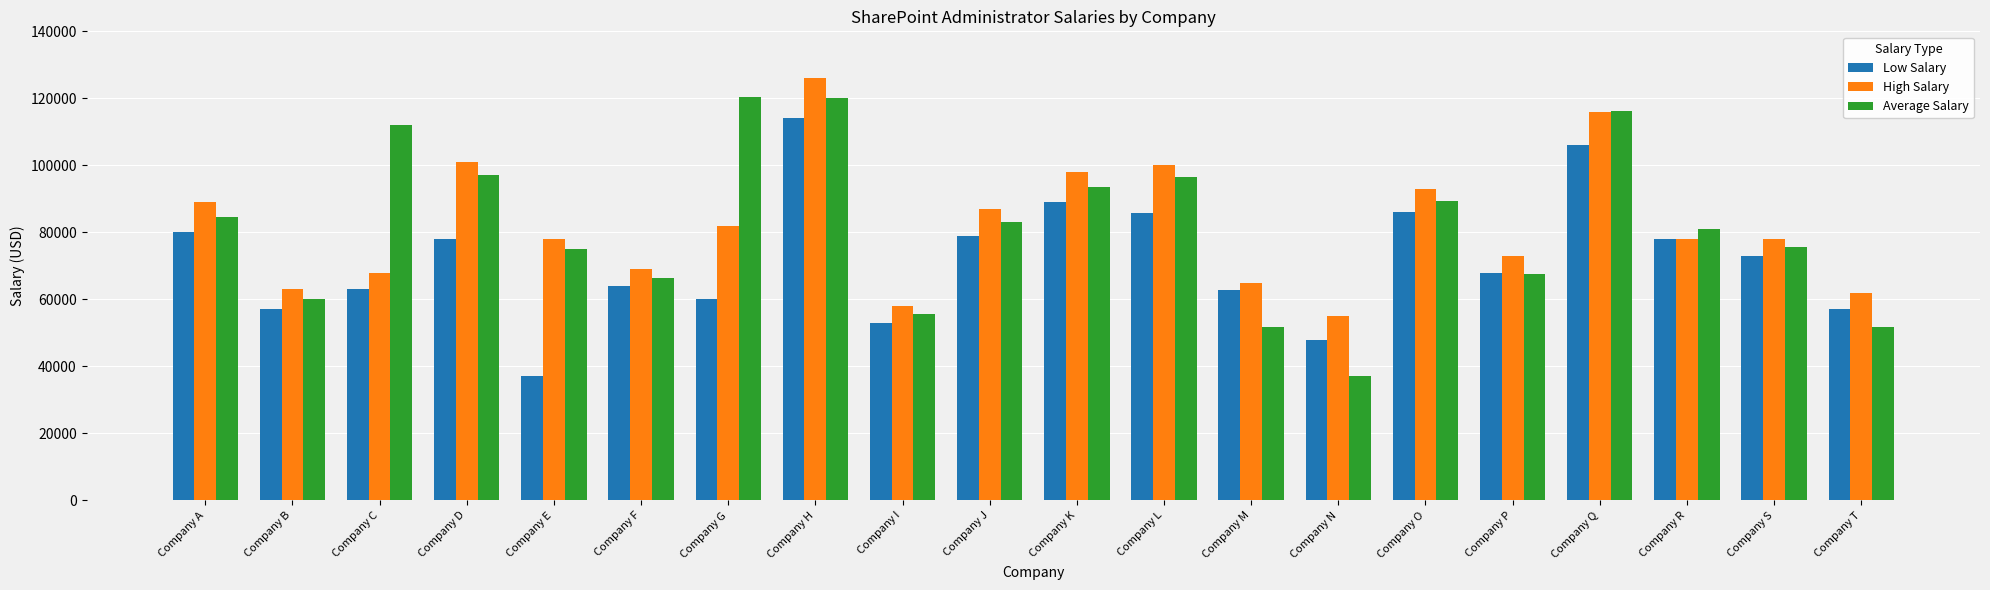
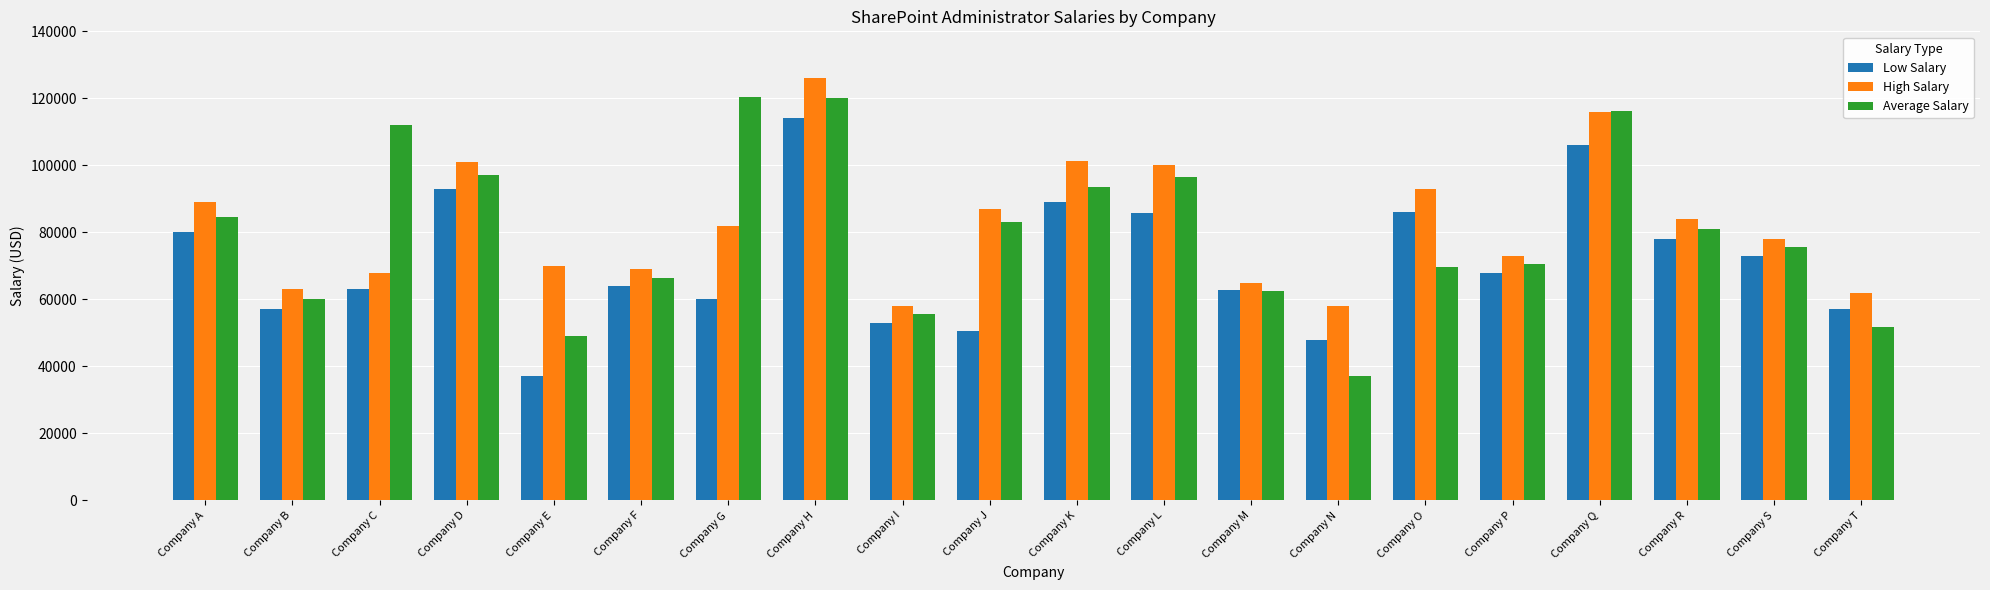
  {
    "Low Salary": {
      "Company A": 80000,
      "Company B": 57000,
      "Company C": 63000,
-     "Company D": 78000,
+     "Company D": 93000,
      "Company E": 37000,
      "Company F": 64000,
      "Company G": 60000,
      "Company H": 114000,
      "Company I": 53000,
-     "Company J": 79000,
+     "Company J": 51000,
      "Company K": 89000,
      "Company L": 86000,
      "Company M": 63000,
      "Company N": 48000,
      "Company O": 86000,
      "Company P": 68000,
      "Company Q": 106000,
      "Company R": 78000,
      "Company S": 73000,
      "Company T": 57000
    },
    "High Salary": {
      "Company A": 89000,
      "Company B": 63000,
      "Company C": 68000,
      "Company D": 101000,
-     "Company E": 78000,
+     "Company E": 70000,
      "Company F": 69000,
      "Company G": 82000,
      "Company H": 126000,
      "Company I": 58000,
      "Company J": 87000,
-     "Company K": 98000,
+     "Company K": 101000,
      "Company L": 100000,
      "Company M": 65000,
-     "Company N": 55000,
+     "Company N": 58000,
      "Company O": 93000,
      "Company P": 73000,
      "Company Q": 116000,
-     "Company R": 78000,
+     "Company R": 84000,
      "Company S": 78000,
      "Company T": 62000
    },
    "Average Salary": {
      "Company A": 84000,
      "Company B": 60000,
      "Company C": 112000,
      "Company D": 97000,
-     "Company E": 75000,
+     "Company E": 49000,
      "Company F": 67000,
      "Company G": 120000,
      "Company H": 120000,
      "Company I": 56000,
      "Company J": 83000,
      "Company K": 94000,
      "Company L": 97000,
-     "Company M": 52000,
+     "Company M": 63000,
      "Company N": 37000,
-     "Company O": 90000,
-     "Company P": 68000,
+     "Company O": 70000,
+     "Company P": 71000,
      "Company Q": 116000,
      "Company R": 81000,
      "Company S": 76000,
      "Company T": 52000
    }
  }
